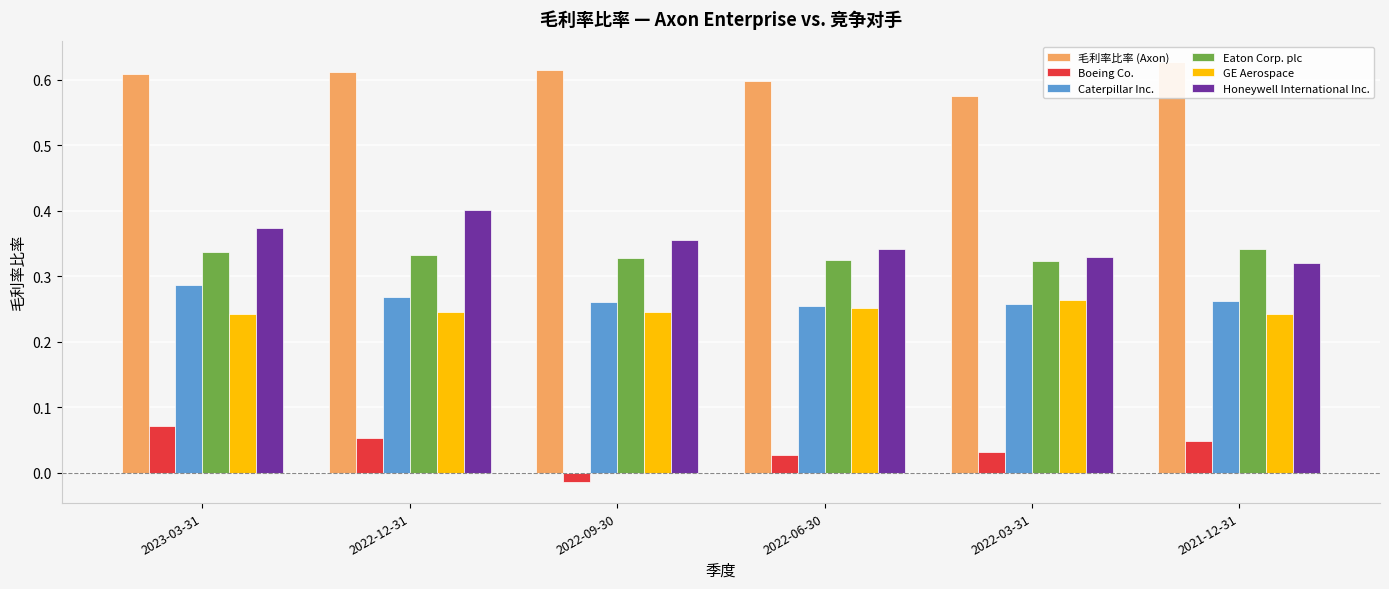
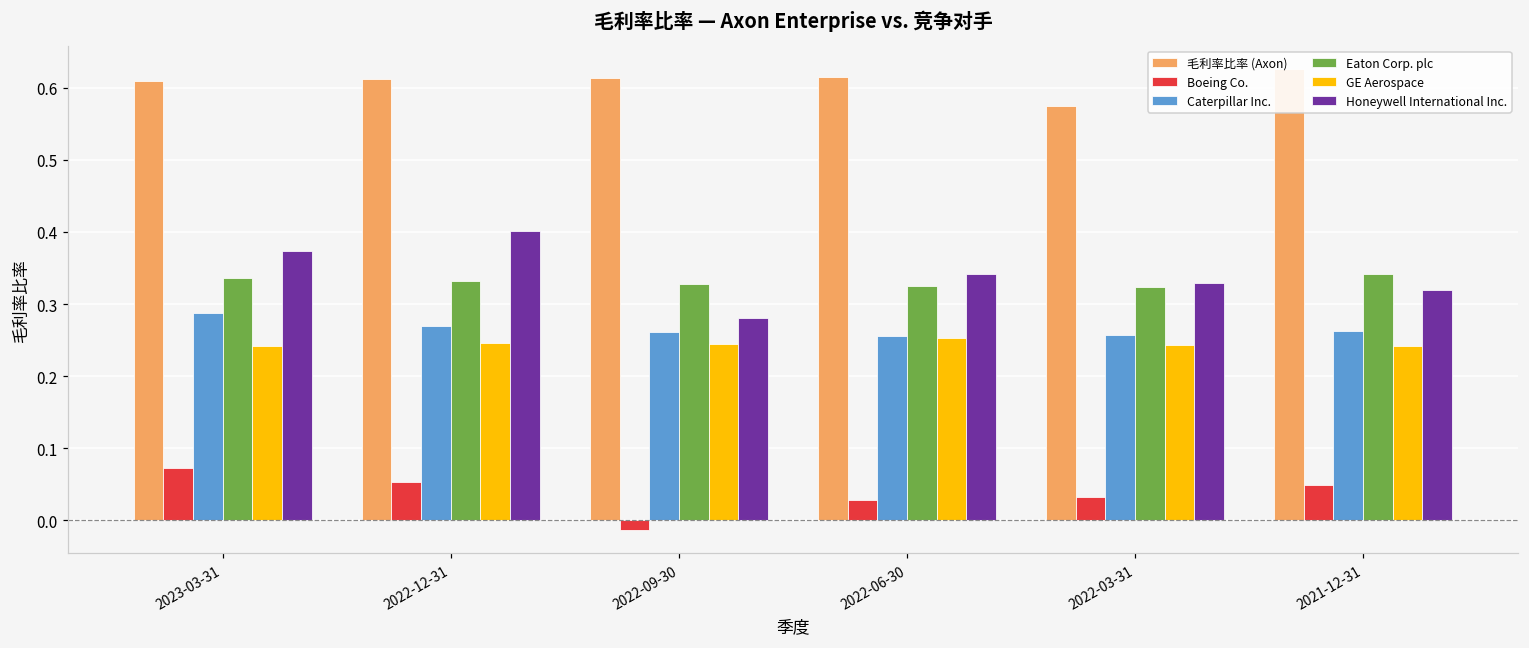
  {
    "毛利率比率 (Axon)": {
      "2023-03-31": 0.61,
      "2022-12-31": 0.61,
      "2022-09-30": 0.61,
-     "2022-06-30": 0.60,
+     "2022-06-30": 0.61,
      "2022-03-31": 0.57
    },
    "Boeing Co.": {
      "2023-03-31": 0.07,
      "2022-12-31": 0.05,
      "2022-09-30": -0.01,
      "2022-06-30": 0.03,
      "2022-03-31": 0.03,
      "2021-12-31": 0.05
    },
    "Caterpillar Inc.": {
      "2023-03-31": 0.29,
      "2022-12-31": 0.27,
      "2022-09-30": 0.26,
      "2022-06-30": 0.26,
      "2022-03-31": 0.26,
      "2021-12-31": 0.26
    },
    "Eaton Corp. plc": {
      "2023-03-31": 0.34,
      "2022-12-31": 0.33,
      "2022-09-30": 0.33,
      "2022-06-30": 0.33,
      "2022-03-31": 0.32,
      "2021-12-31": 0.34
    },
    "GE Aerospace": {
      "2023-03-31": 0.24,
      "2022-12-31": 0.25,
      "2022-09-30": 0.25,
      "2022-06-30": 0.25,
-     "2022-03-31": 0.26,
+     "2022-03-31": 0.24,
      "2021-12-31": 0.24
    },
    "Honeywell International Inc.": {
      "2023-03-31": 0.37,
      "2022-12-31": 0.40,
-     "2022-09-30": 0.36,
+     "2022-09-30": 0.28,
      "2022-06-30": 0.34,
      "2022-03-31": 0.33,
      "2021-12-31": 0.32
    }
  }
